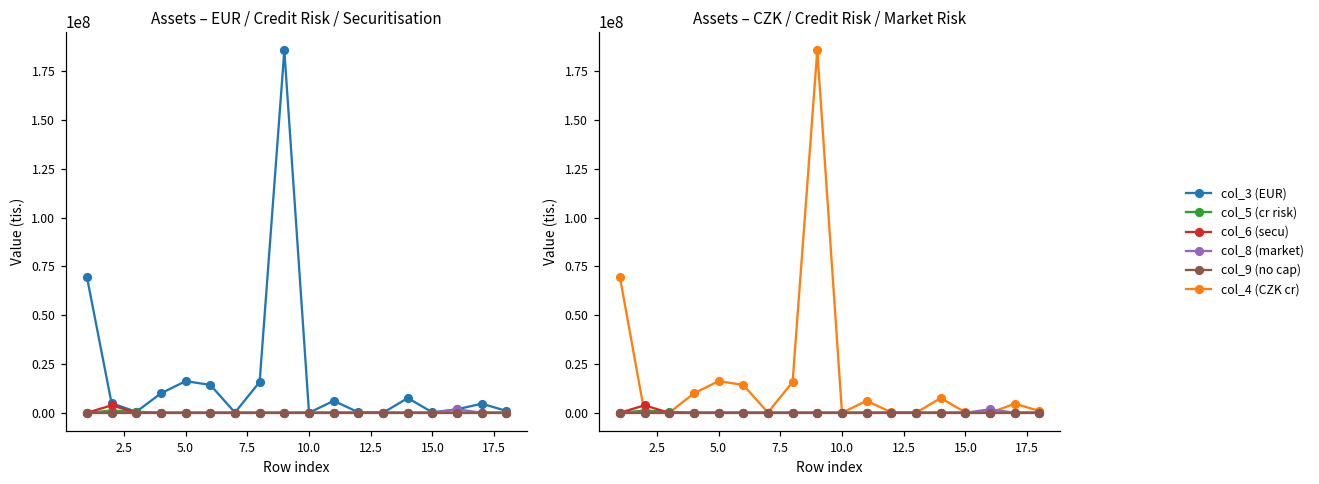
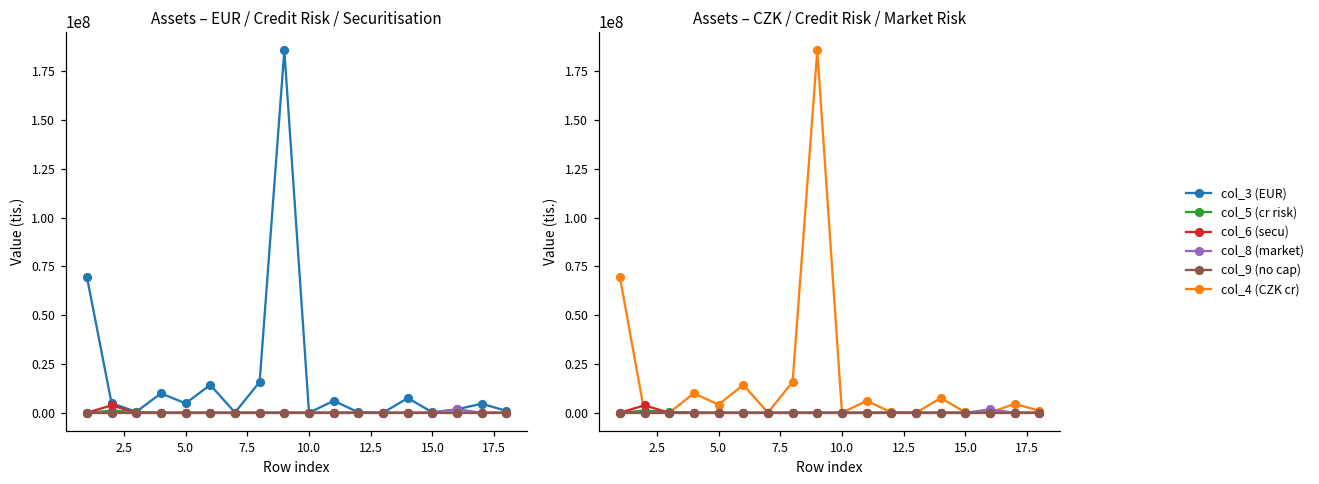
  {
    "Assets – EUR / Credit Risk / Securitisation": {
      "col_3 (EUR)": {
-       "5.0": 16000000
+       "5.0": 5000000
      }
    },
    "Assets – CZK / Credit Risk / Market Risk": {
      "col_4 (CZK cr)": {
-       "5.0": 16000000
+       "5.0": 4000000
      }
    }
  }
